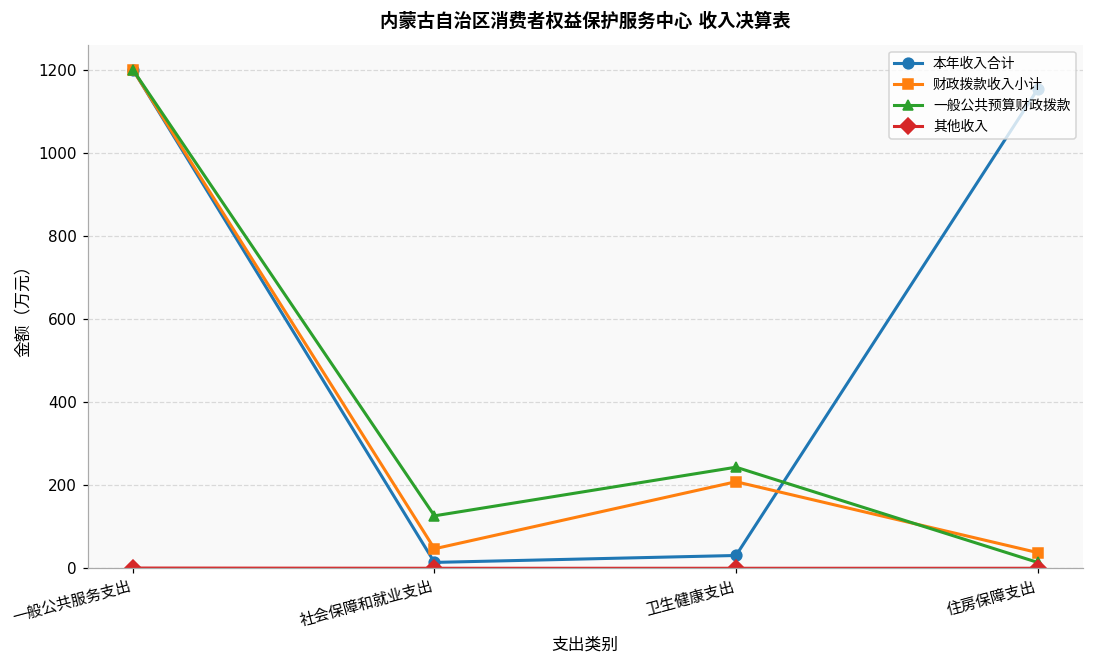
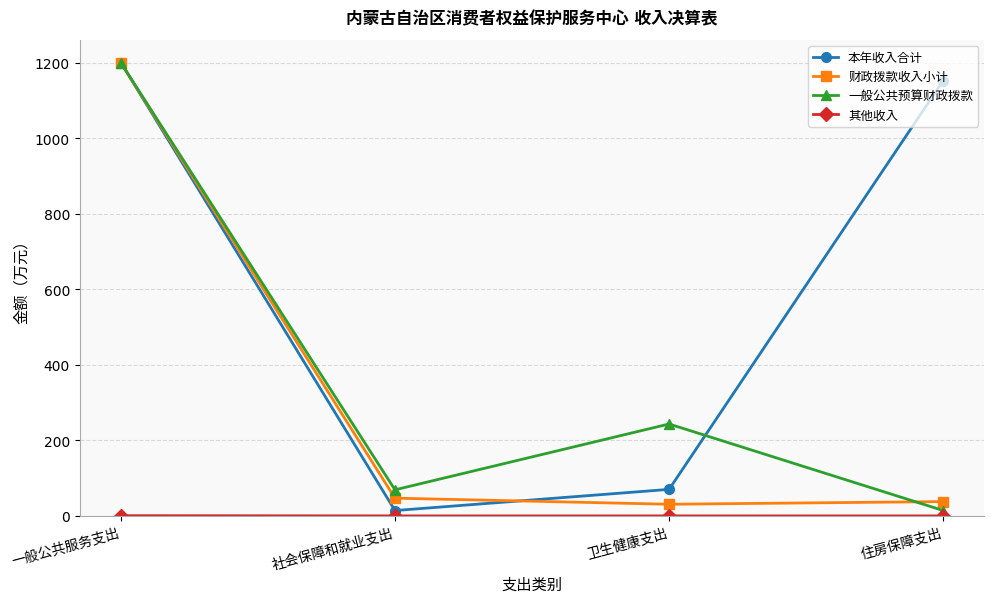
  {
    "本年收入合计": {
      "社会保障和就业支出": 10,
-     "卫生健康支出": 30
+     "卫生健康支出": 70
    },
    "财政拨款收入小计": {
      "社会保障和就业支出": 50,
-     "卫生健康支出": 210,
+     "卫生健康支出": 30,
      "住房保障支出": 40
    },
    "一般公共预算财政拨款": {
-     "社会保障和就业支出": 130,
+     "社会保障和就业支出": 70,
      "卫生健康支出": 240,
      "住房保障支出": 10
    },
    "其他收入": {
      "一般公共服务支出": 0,
      "社会保障和就业支出": 0,
      "卫生健康支出": 0,
      "住房保障支出": 0
    }
  }
